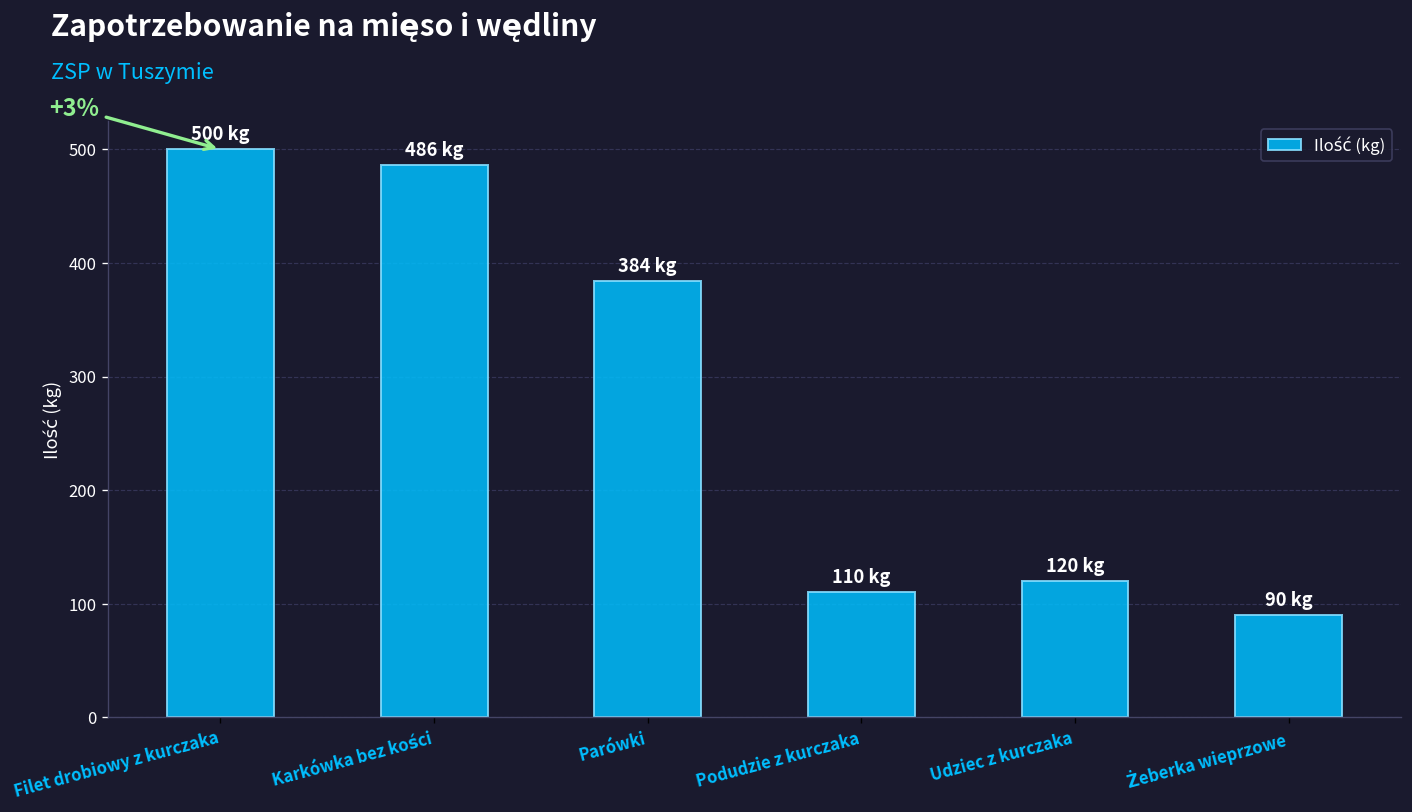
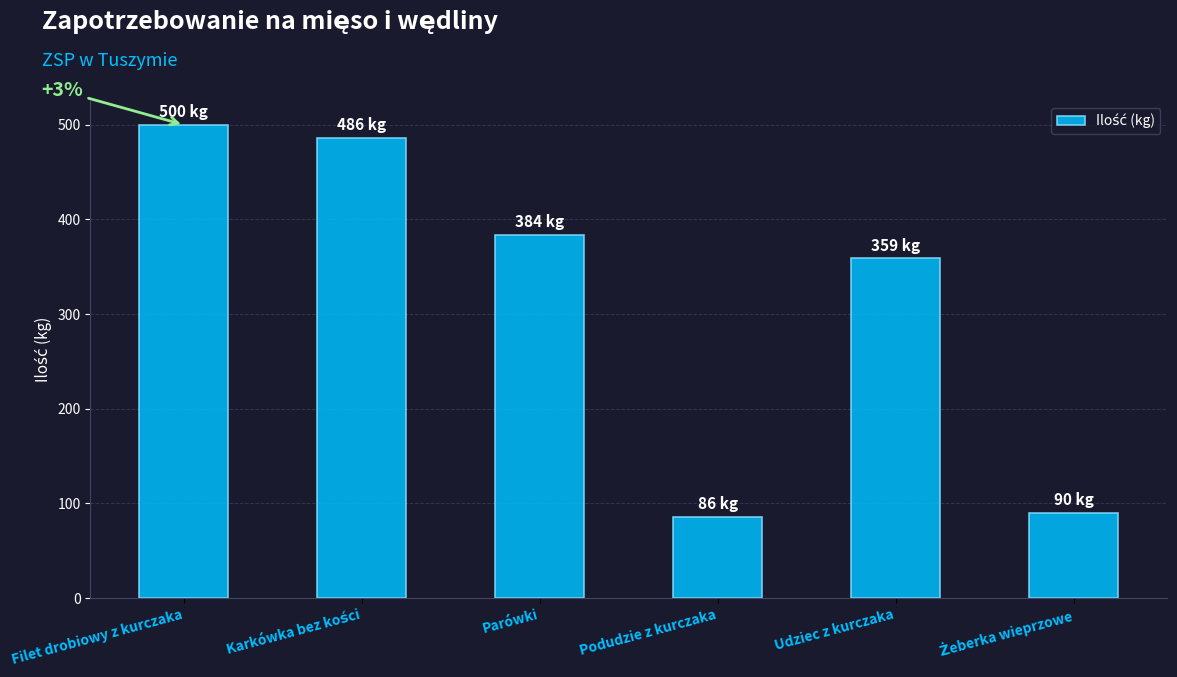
  {
    "Karkówka bez kości": 486,
    "Parówki": 384,
-   "Podudzie z kurczaka": 110,
-   "Udziec z kurczaka": 120,
+   "Podudzie z kurczaka": 86,
+   "Udziec z kurczaka": 359,
    "Żeberka wieprzowe": 90
  }
